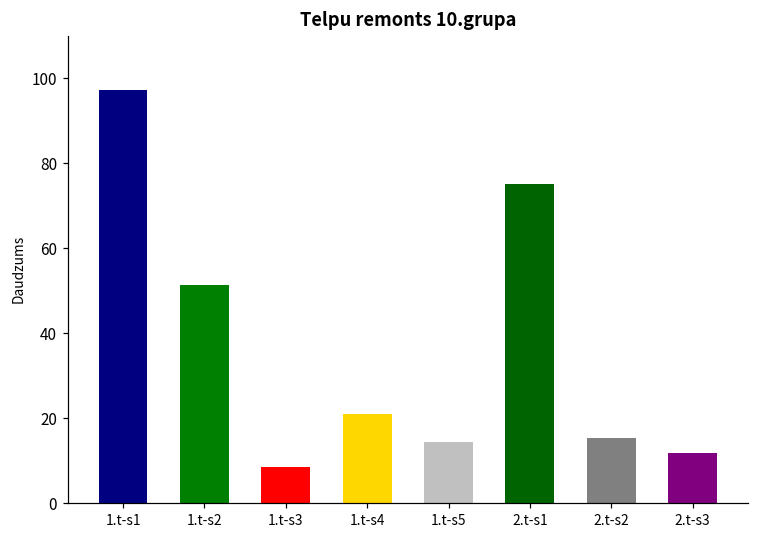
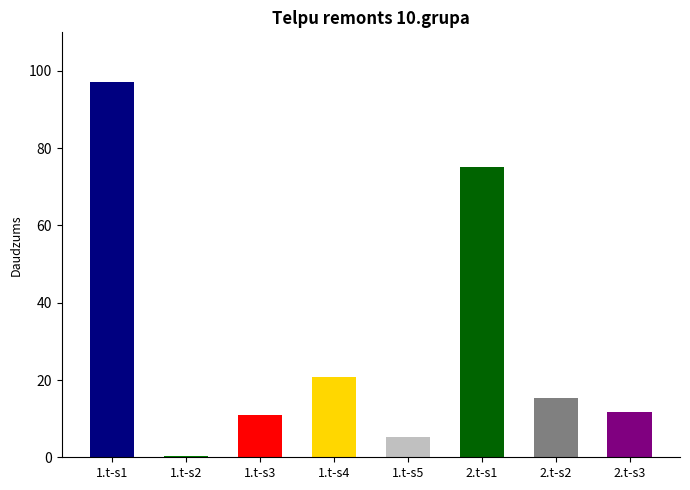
  {
    "1.t-s1": 97,
-   "1.t-s2": 51,
-   "1.t-s3": 9,
+   "1.t-s2": 0,
+   "1.t-s3": 11,
    "1.t-s4": 21,
-   "1.t-s5": 14,
+   "1.t-s5": 5,
    "2.t-s1": 75,
    "2.t-s2": 15,
    "2.t-s3": 12
  }
